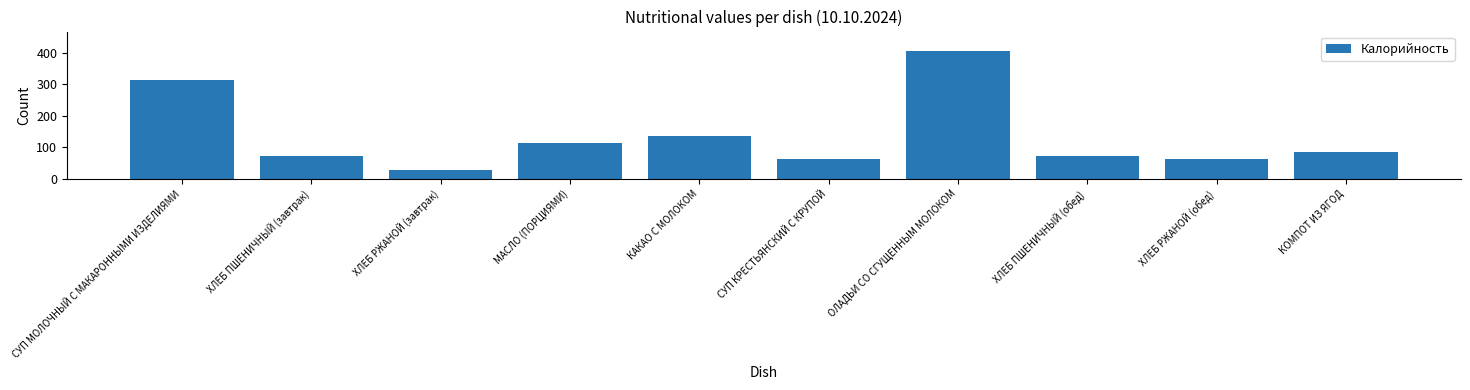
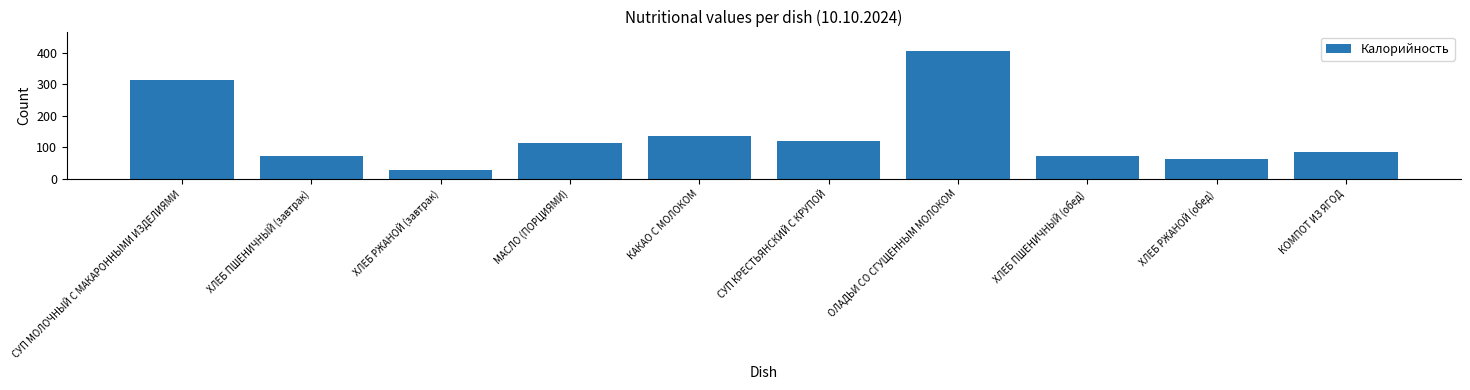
  {
    "СУП МОЛОЧНЫЙ С МАКАРОННЫМИ ИЗДЕЛИЯМИ": 320,
    "ХЛЕБ ПШЕНИЧНЫЙ (завтрак)": 70,
    "ХЛЕБ РЖАНОЙ (завтрак)": 30,
    "МАСЛО (ПОРЦИЯМИ)": 110,
    "КАКАО С МОЛОКОМ": 140,
-   "СУП КРЕСТЬЯНСКИЙ С КРУПОЙ": 60,
+   "СУП КРЕСТЬЯНСКИЙ С КРУПОЙ": 120,
    "ОЛАДЬИ СО СГУЩЕННЫМ МОЛОКОМ": 410,
    "ХЛЕБ ПШЕНИЧНЫЙ (обед)": 70,
    "ХЛЕБ РЖАНОЙ (обед)": 60,
    "КОМПОТ ИЗ ЯГОД": 90
  }
